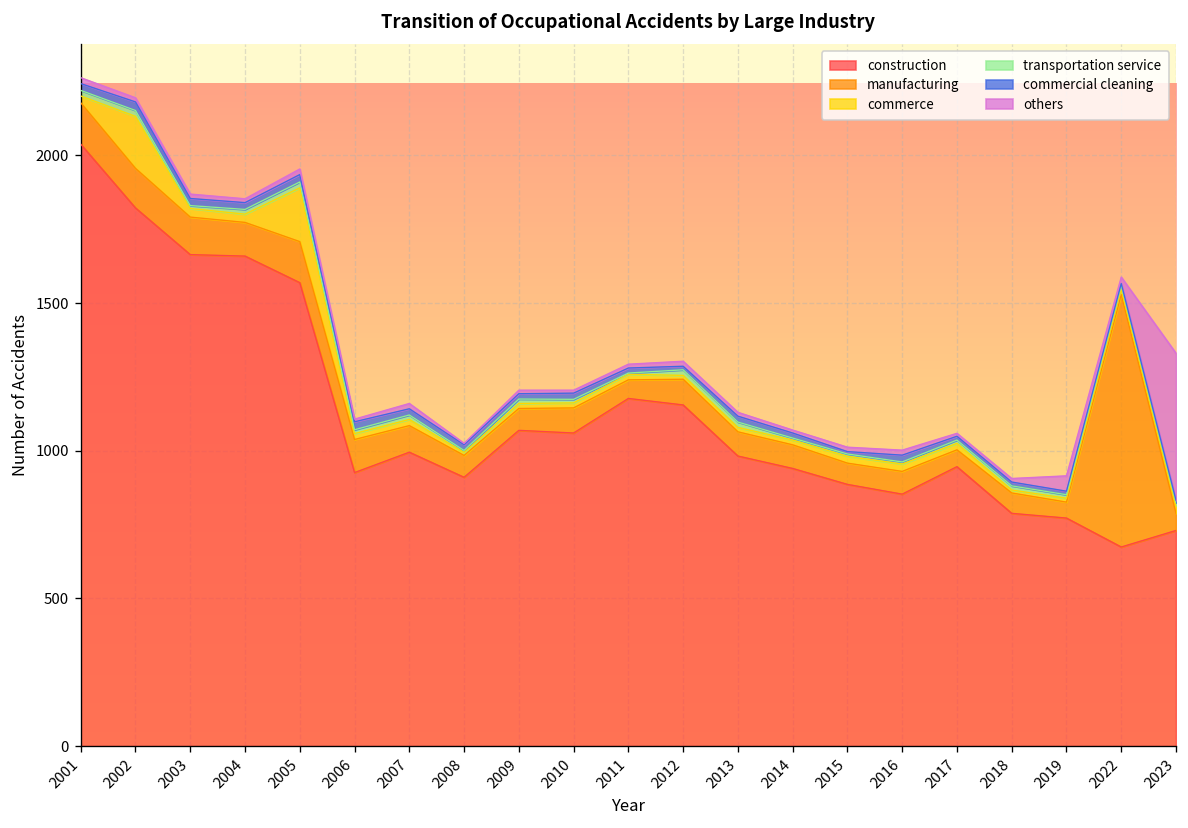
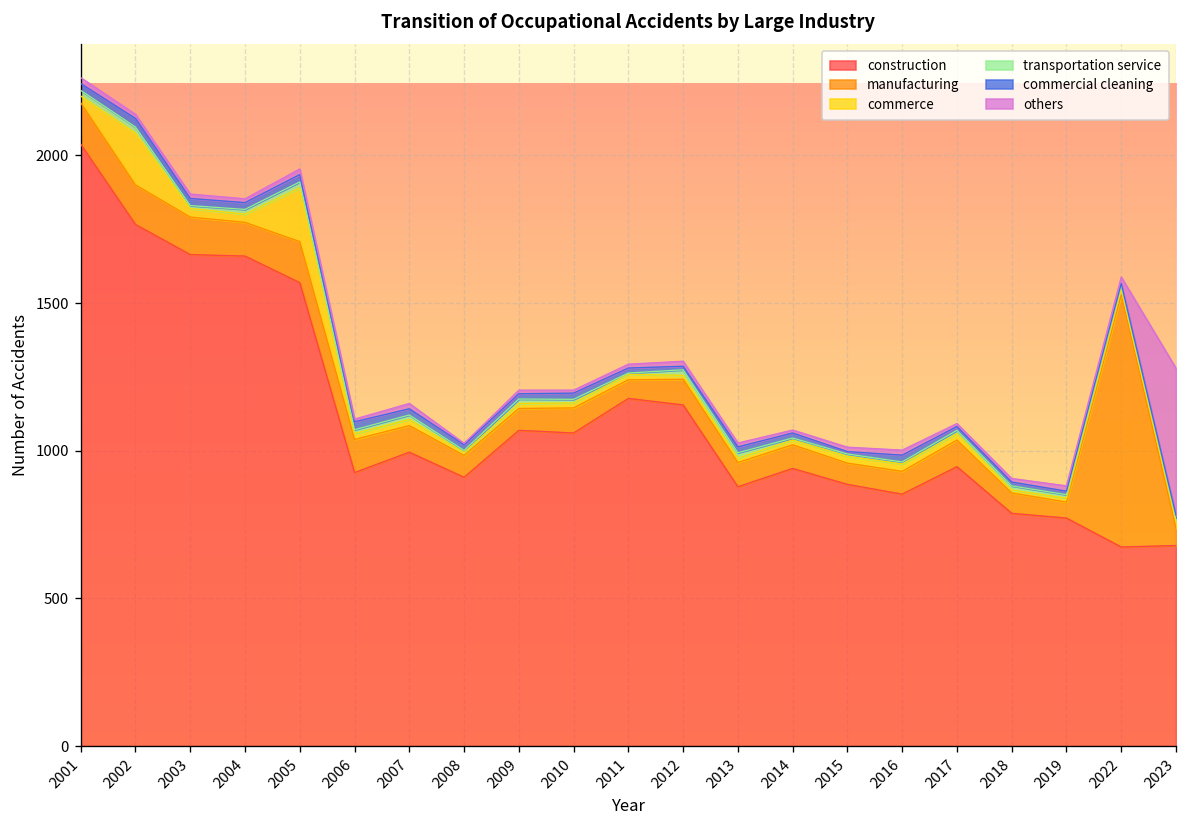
  {
    "construction": {
      "2001": 2040,
-     "2002": 1820,
+     "2002": 1770,
      "2003": 1660,
      "2004": 1660,
      "2005": 1570,
      "2006": 930,
      "2007": 1000,
      "2008": 910,
      "2009": 1070,
      "2010": 1060,
      "2011": 1180,
      "2012": 1160,
-     "2013": 980,
+     "2013": 880,
      "2014": 940,
      "2015": 890,
      "2016": 850,
      "2017": 950,
      "2018": 790,
      "2019": 770,
      "2022": 670,
-     "2023": 730
+     "2023": 680
    },
    "manufacturing": {
      "2001": 140,
      "2002": 130,
      "2003": 130,
      "2004": 110,
      "2005": 140,
      "2006": 110,
      "2007": 90,
      "2009": 70,
      "2010": 90,
      "2011": 60,
      "2012": 90,
      "2013": 80,
      "2014": 80,
      "2015": 70,
      "2016": 80,
-     "2017": 60,
+     "2017": 90,
      "2019": 50,
      "2022": 860,
      "2023": 60
    },
    "commerce": {
      "2001": 20,
      "2002": 180,
      "2004": 30,
      "2005": 180,
      "2006": 20,
      "2007": 20,
      "2009": 20,
      "2010": 20,
      "2012": 10,
      "2013": 20,
      "2017": 20,
      "2019": 10,
      "2022": 20
    },
    "transportation service": {
      "2001": 20,
      "2002": 20,
      "2004": 20,
      "2005": 20,
      "2006": 10,
      "2007": 20,
      "2009": 20,
      "2010": 10,
      "2012": 20,
      "2013": 20,
      "2017": 10,
      "2018": 10,
      "2019": 10
    },
    "commercial cleaning": {
      "2001": 20,
      "2002": 30,
      "2003": 20,
      "2004": 20,
      "2005": 30,
      "2007": 20,
      "2009": 20,
      "2011": 20,
      "2012": 10,
      "2013": 20,
      "2016": 20,
      "2018": 10,
      "2019": 10
    },
    "others": {
      "2001": 20,
      "2002": 10,
      "2003": 20,
      "2004": 10,
      "2005": 20,
      "2007": 20,
      "2009": 10,
      "2011": 10,
      "2012": 20,
      "2013": 10,
      "2015": 20,
      "2016": 20,
      "2018": 10,
-     "2019": 50,
+     "2019": 20,
      "2022": 20,
      "2023": 500
    }
  }
